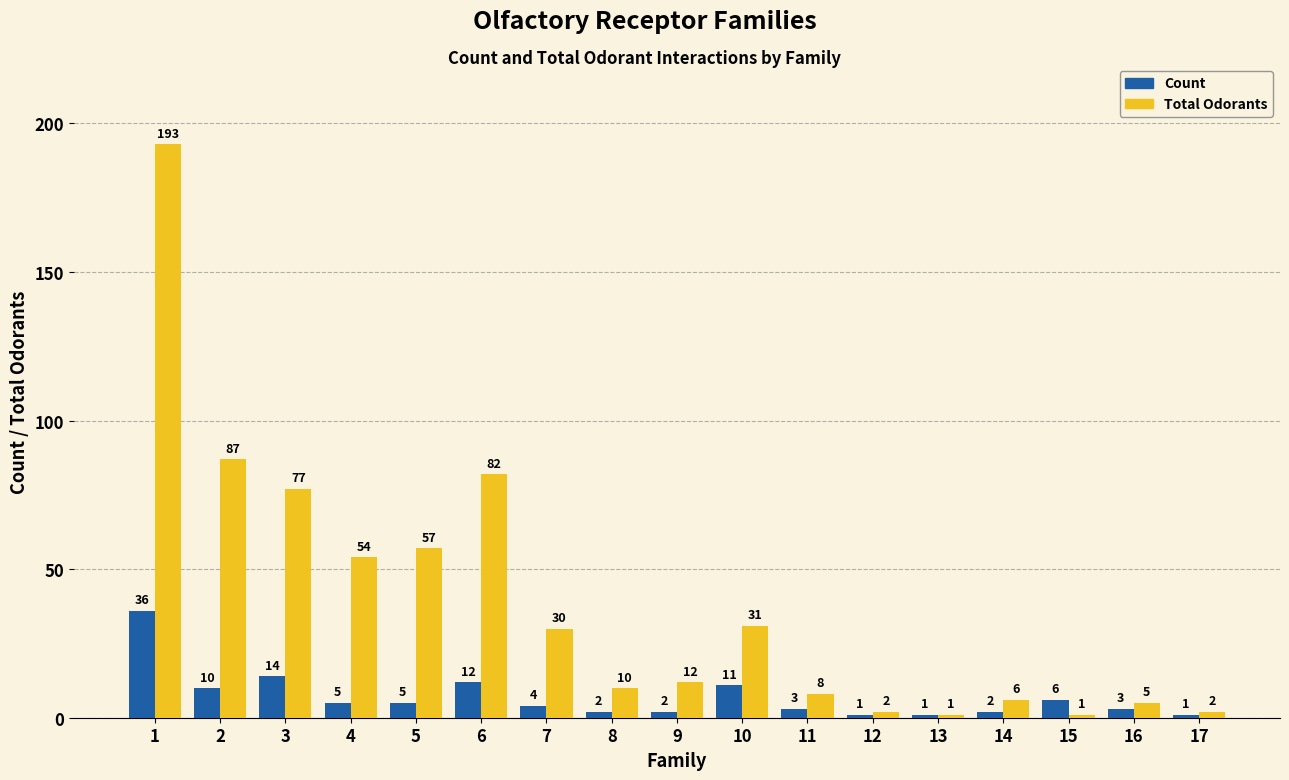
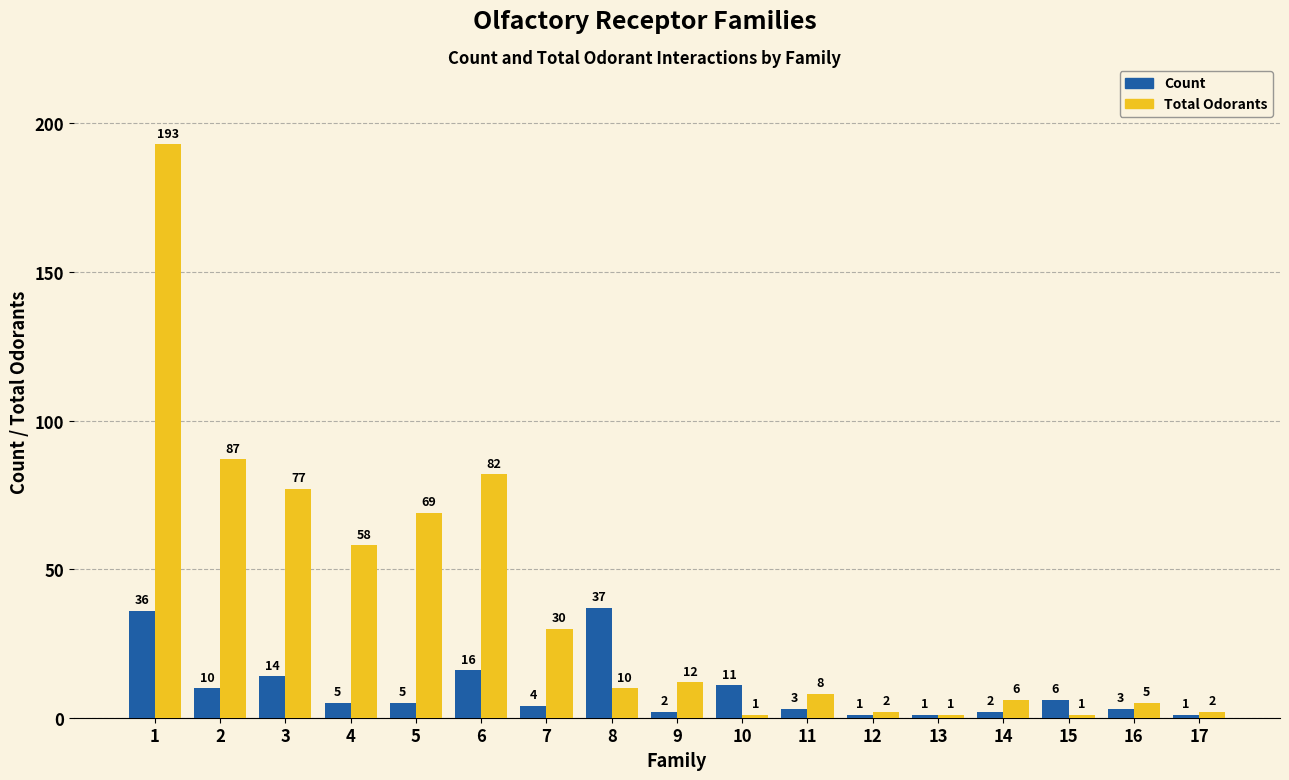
  {
    "Count": {
      "1": 36,
      "2": 10,
      "3": 14,
      "4": 5,
      "5": 5,
-     "6": 12,
+     "6": 16,
      "7": 4,
-     "8": 2,
+     "8": 37,
      "9": 2,
      "10": 11,
      "11": 3,
      "12": 1,
      "13": 1,
      "14": 2,
      "15": 6,
      "16": 3,
      "17": 1
    },
    "Total Odorants": {
      "1": 193,
      "2": 87,
      "3": 77,
-     "4": 54,
-     "5": 57,
+     "4": 58,
+     "5": 69,
      "6": 82,
      "7": 30,
      "8": 10,
      "9": 12,
-     "10": 31,
+     "10": 1,
      "11": 8,
      "12": 2,
      "13": 1,
      "14": 6,
      "15": 1,
      "16": 5,
      "17": 2
    }
  }
